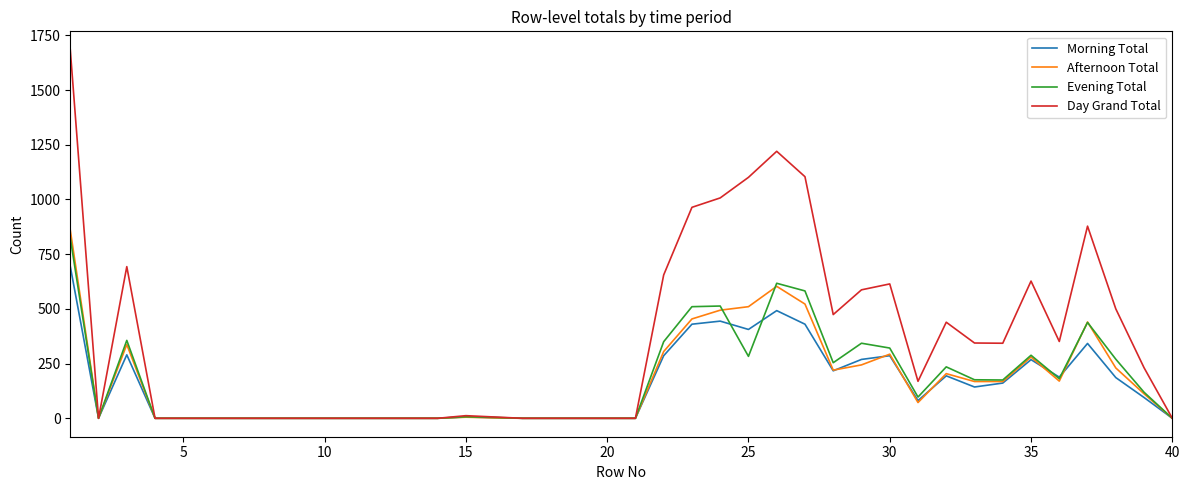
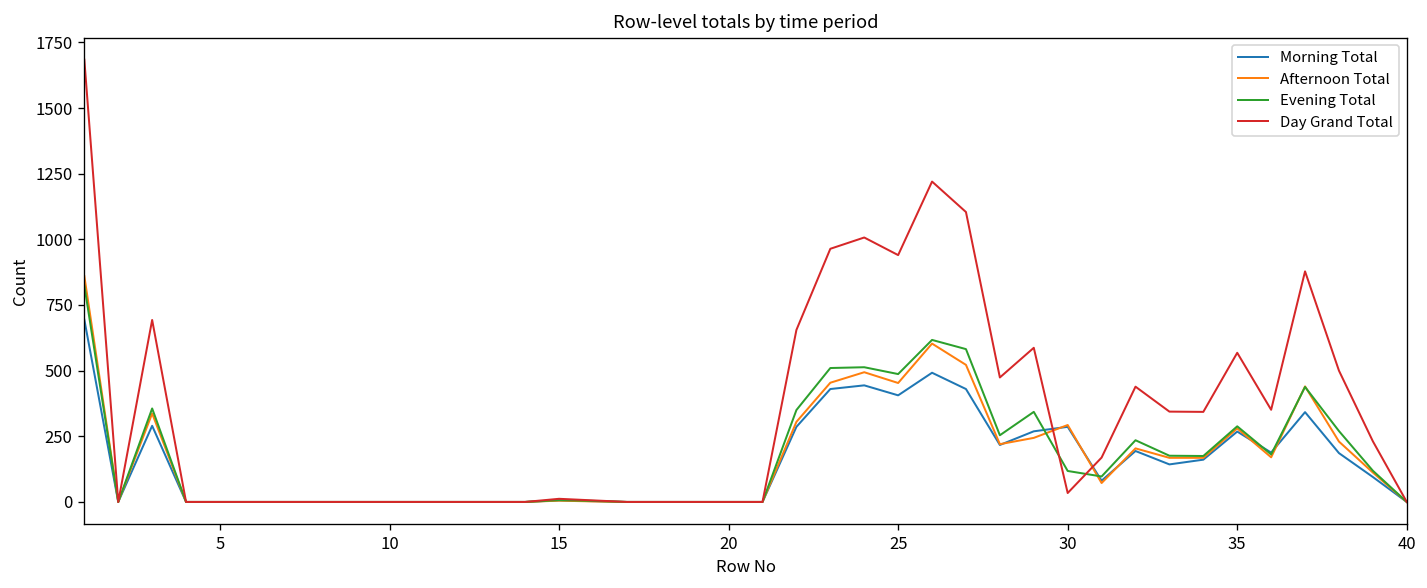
  {
    "Morning Total": {
      "25": 410,
      "35": 270
    },
    "Afternoon Total": {
-     "25": 510
+     "25": 450
    },
    "Evening Total": {
-     "25": 280,
-     "30": 320
+     "25": 490,
+     "30": 120
    },
    "Day Grand Total": {
-     "25": 1100,
-     "30": 610,
-     "35": 630
+     "25": 940,
+     "30": 30,
+     "35": 570
    }
  }
